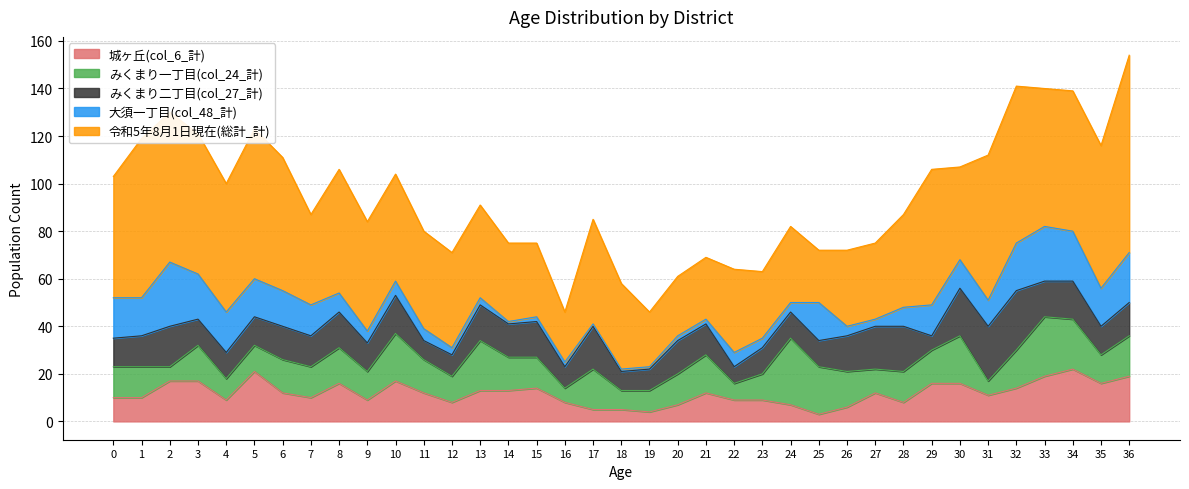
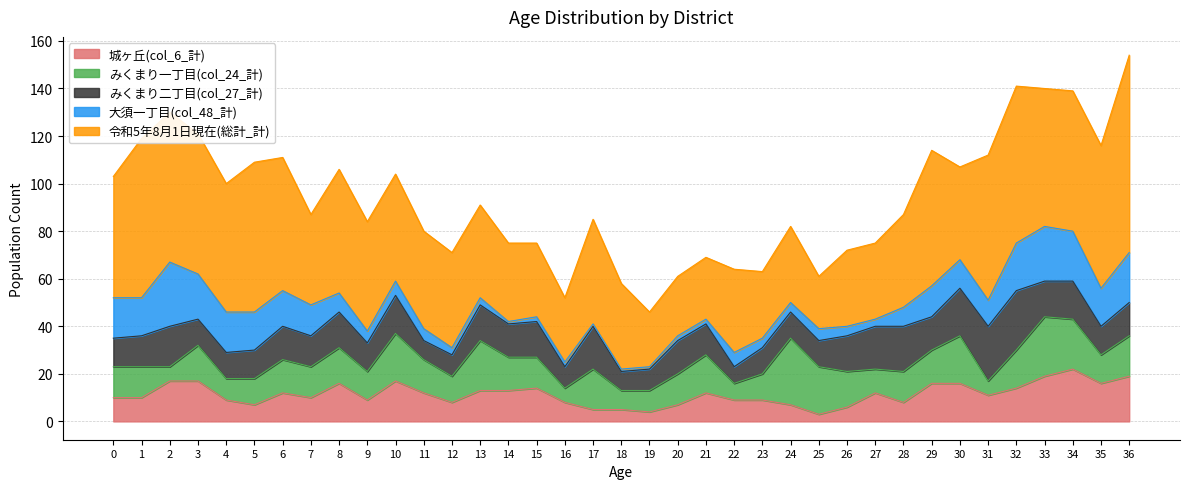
  {
    "城ヶ丘(col_6_計)": {
      "0": 10,
      "1": 10,
      "2": 17,
      "3": 17,
      "4": 9,
-     "5": 21,
+     "5": 7,
      "6": 12,
      "7": 10,
      "8": 16,
      "9": 9,
      "10": 17,
      "11": 12,
      "12": 8,
      "13": 13,
      "14": 13,
      "15": 14,
      "16": 8,
      "17": 5,
      "18": 5,
      "19": 4,
      "20": 7,
      "21": 12,
      "22": 9,
      "23": 9,
      "24": 7,
      "25": 3,
      "26": 6,
      "27": 12,
      "28": 8,
      "29": 16,
      "30": 16,
      "31": 11,
      "32": 14,
      "33": 19,
      "34": 22,
      "35": 16,
      "36": 19
    },
    "みくまり一丁目(col_24_計)": {
      "0": 13,
      "1": 13,
      "2": 6,
      "3": 15,
      "4": 9,
      "5": 11,
      "6": 14,
      "7": 13,
      "8": 15,
      "9": 12,
      "10": 20,
      "11": 14,
      "12": 11,
      "13": 21,
      "14": 14,
      "15": 13,
      "16": 6,
      "17": 17,
      "18": 8,
      "19": 9,
      "20": 13,
      "21": 16,
      "22": 7,
      "23": 11,
      "24": 28,
      "25": 20,
      "26": 15,
      "27": 10,
      "28": 13,
      "29": 14,
      "30": 20,
      "31": 6,
      "32": 16,
      "33": 25,
      "34": 21,
      "35": 12,
      "36": 17
    },
    "みくまり二丁目(col_27_計)": {
      "0": 12,
      "1": 13,
      "2": 17,
      "3": 11,
      "4": 11,
      "5": 12,
      "6": 14,
      "7": 13,
      "8": 15,
      "9": 12,
      "10": 16,
      "11": 8,
      "12": 9,
      "13": 15,
      "15": 15,
      "16": 9,
      "20": 14,
      "21": 13,
      "22": 7,
      "23": 11,
      "24": 11,
      "25": 11,
      "26": 15,
      "27": 18,
      "28": 19,
-     "29": 6,
+     "29": 14,
      "30": 20,
      "31": 23,
      "32": 25,
      "33": 15,
      "34": 16,
      "35": 12,
      "36": 14
    },
    "大須一丁目(col_48_計)": {
      "0": 17,
      "1": 16,
      "2": 27,
      "3": 19,
      "4": 17,
      "5": 16,
      "6": 15,
      "7": 13,
      "8": 8,
      "9": 5,
      "10": 6,
      "11": 5,
      "12": 3,
      "13": 3,
      "15": 2,
      "16": 2,
      "20": 2,
      "21": 2,
      "22": 6,
      "23": 4,
      "24": 4,
-     "25": 16,
+     "25": 5,
      "26": 4,
      "27": 3,
      "28": 8,
      "29": 13,
      "30": 12,
      "31": 11,
      "32": 20,
      "33": 23,
      "34": 21,
      "35": 16,
      "36": 21
    },
    "令和5年8月1日現在(総計_計)": {
      "0": 51,
      "4": 54,
      "6": 56,
      "7": 38,
      "8": 52,
      "9": 46,
      "10": 45,
      "11": 41,
      "12": 40,
      "13": 39,
      "14": 33,
      "15": 31,
-     "16": 21,
+     "16": 27,
      "17": 44,
      "18": 36,
      "19": 23,
      "20": 25,
      "21": 26,
      "22": 35,
      "23": 28,
      "24": 32,
      "25": 22,
      "26": 32,
      "27": 32,
      "28": 39,
      "29": 57,
      "30": 39,
      "31": 61,
      "32": 66,
      "33": 58,
      "34": 59,
      "35": 60,
      "36": 83
    }
  }
